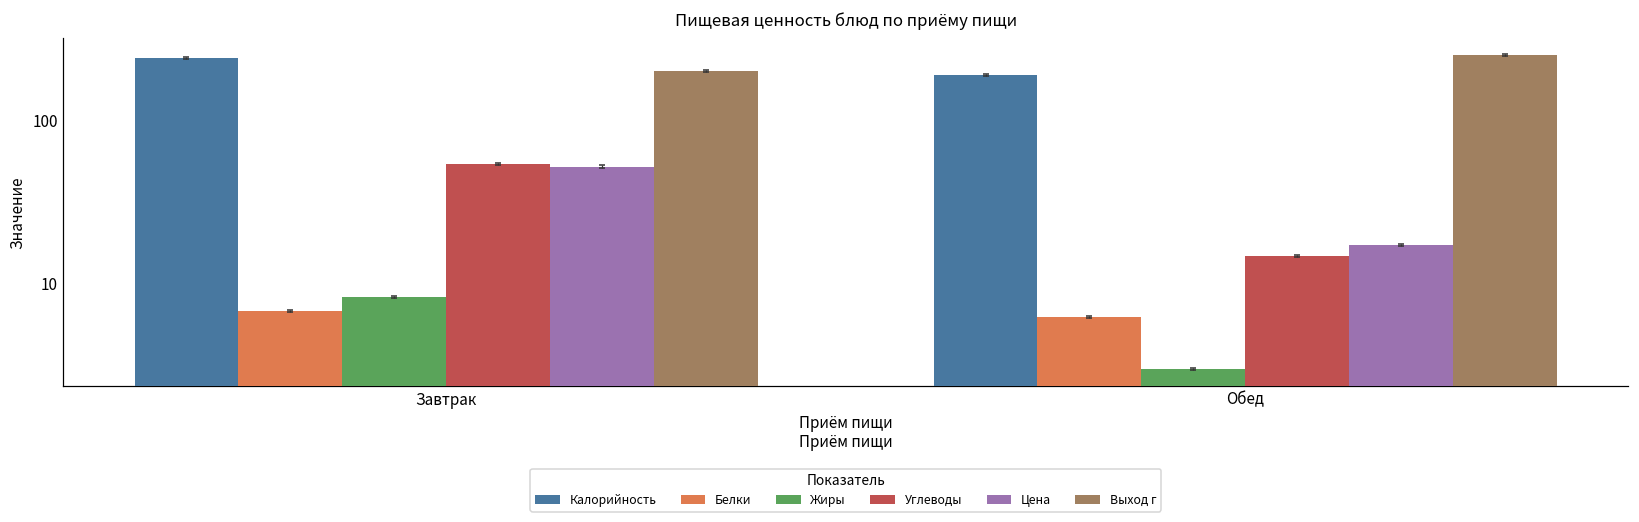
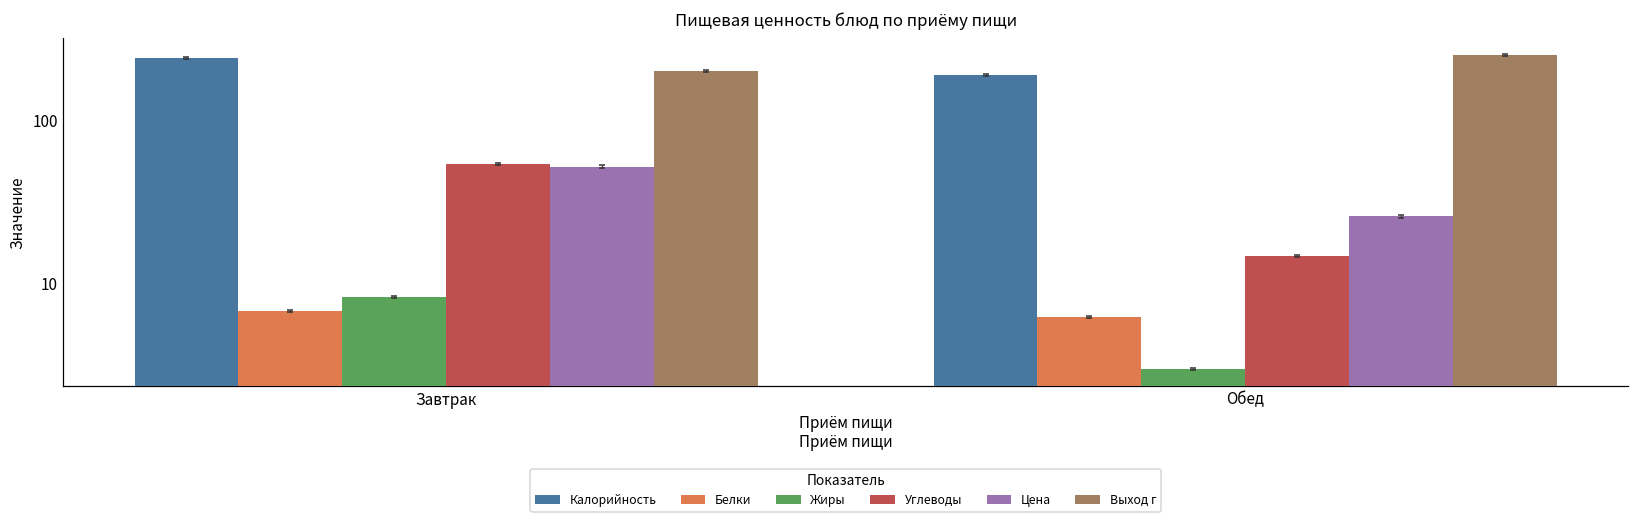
  {
    "Жиры": {
      "Завтрак": 8,
      "Обед": 3
    },
    "Цена": {
      "Завтрак": 52,
-     "Обед": 17
+     "Обед": 26
    }
  }
